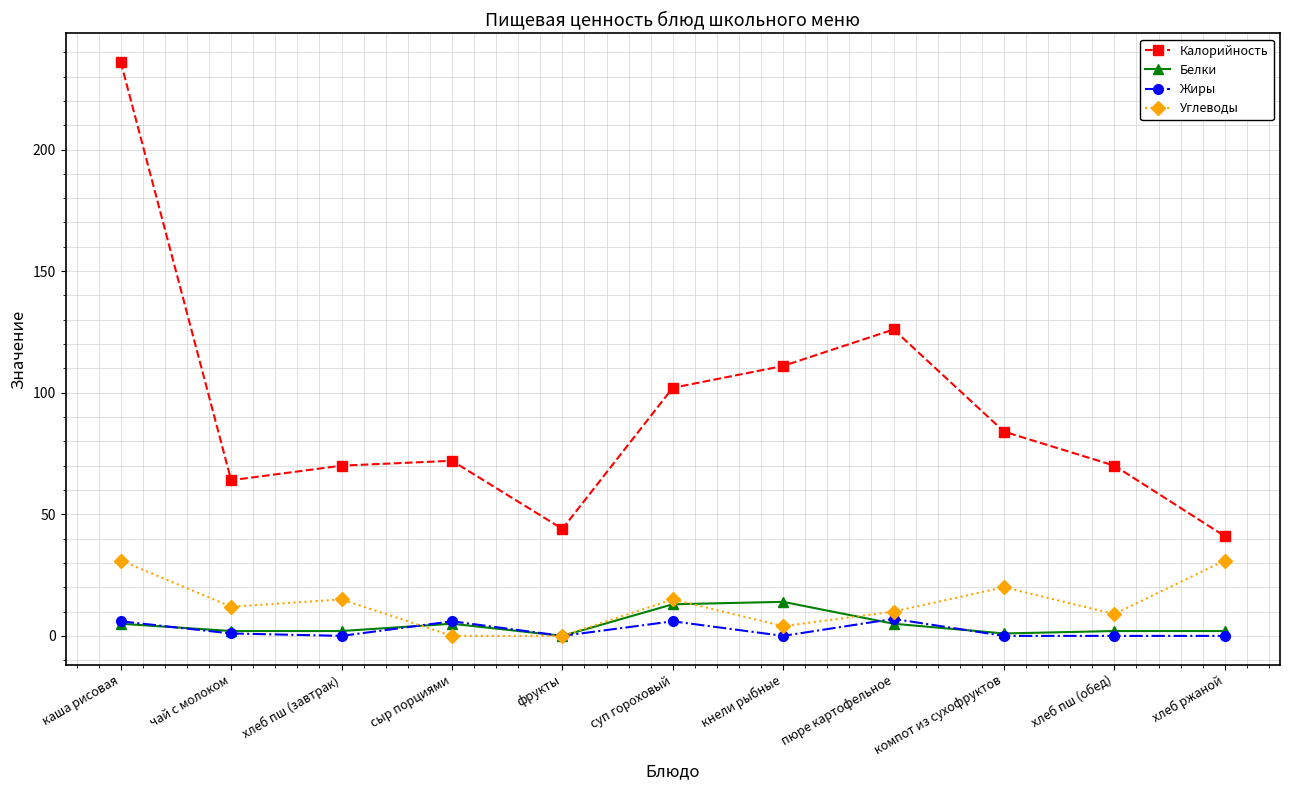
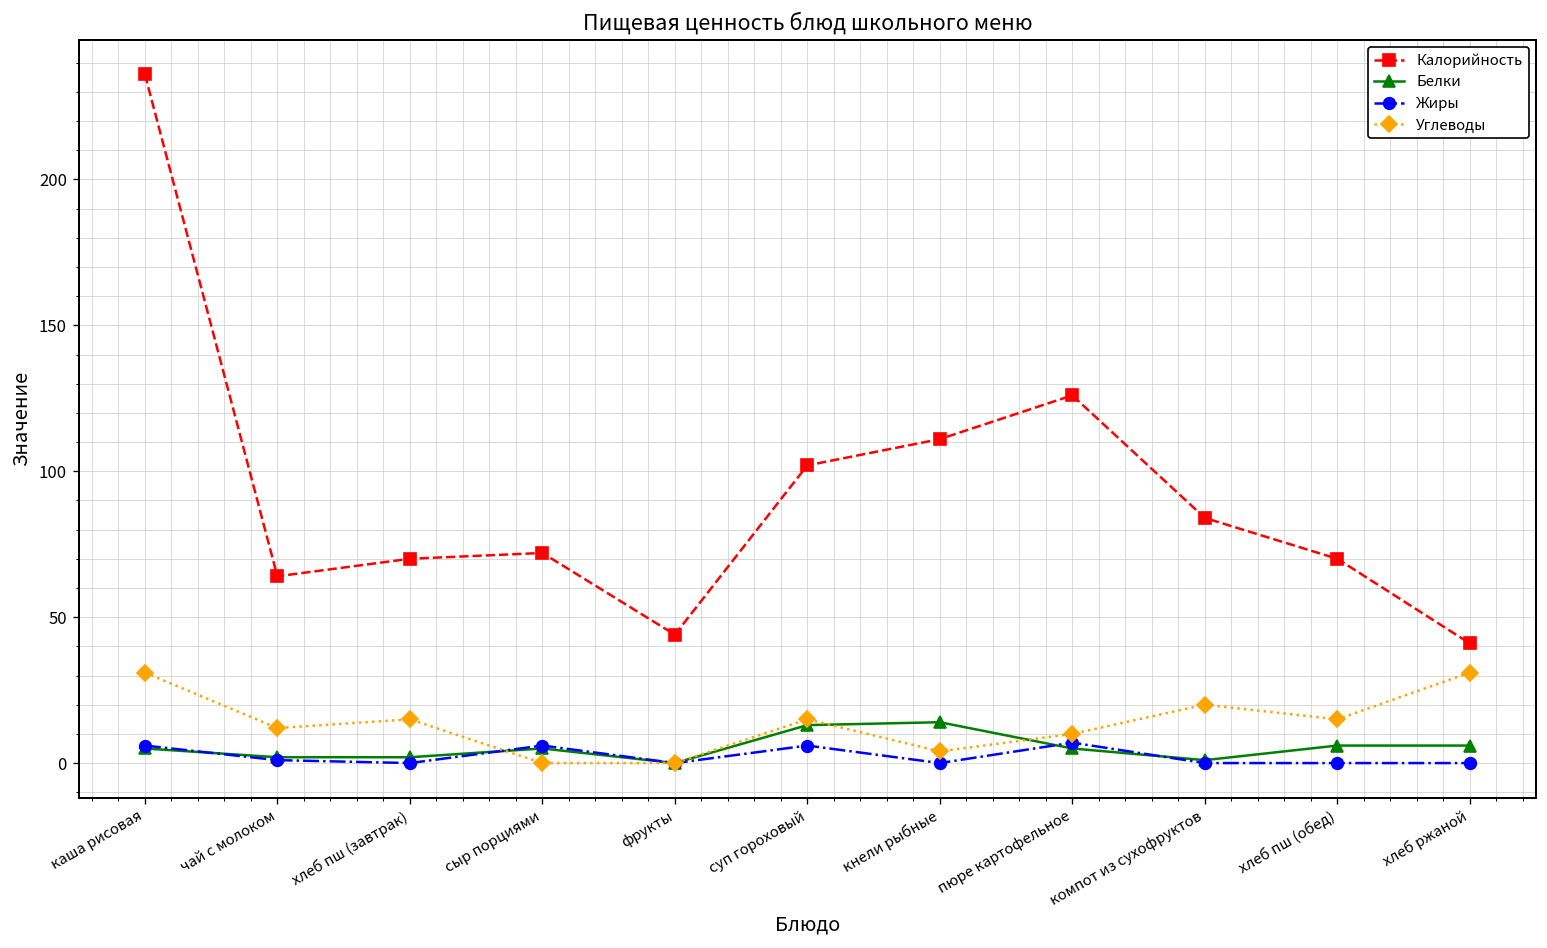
  {
    "Калорийность": {
      "каша рисовая": 236,
      "чай с молоком": 64,
      "хлеб пш (завтрак)": 70,
      "сыр порциями": 72,
      "фрукты": 44,
      "суп гороховый": 102,
      "кнели рыбные": 111,
      "пюре картофельное": 126,
      "компот из сухофруктов": 84,
      "хлеб пш (обед)": 70,
      "хлеб ржаной": 41
    },
    "Белки": {
      "хлеб пш (завтрак)": 2,
      "суп гороховый": 13,
      "кнели рыбные": 14,
      "пюре картофельное": 5,
-     "хлеб пш (обед)": 2,
-     "хлеб ржаной": 2
+     "хлеб пш (обед)": 6,
+     "хлеб ржаной": 6
    },
    "Жиры": {
      "хлеб пш (завтрак)": 0,
      "суп гороховый": 6,
      "кнели рыбные": 0,
      "пюре картофельное": 7,
      "хлеб пш (обед)": 0,
      "хлеб ржаной": 0
    },
    "Углеводы": {
      "каша рисовая": 31,
      "чай с молоком": 12,
      "хлеб пш (завтрак)": 15,
      "сыр порциями": 0,
      "суп гороховый": 15,
      "кнели рыбные": 4,
      "пюре картофельное": 10,
      "компот из сухофруктов": 20,
-     "хлеб пш (обед)": 9,
+     "хлеб пш (обед)": 15,
      "хлеб ржаной": 31
    }
  }
